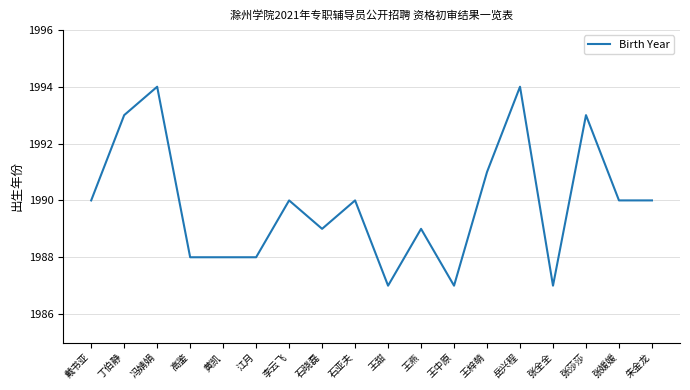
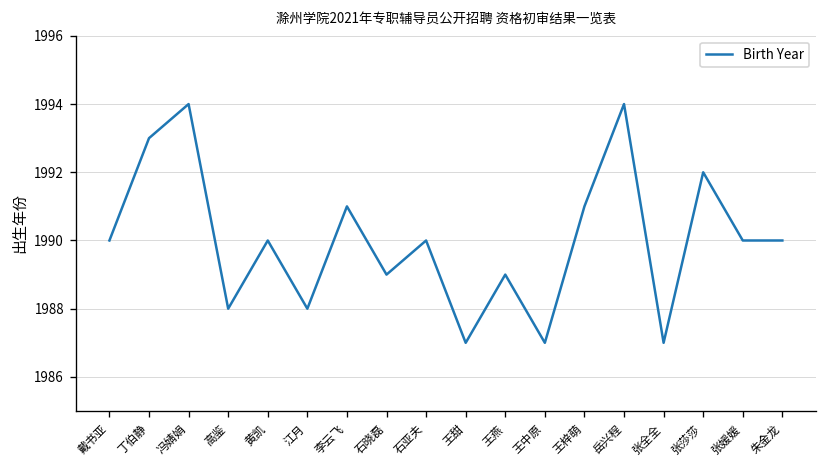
  {
    "戴书亚": 1990,
    "丁伯静": 1993,
    "冯婧娟": 1994,
    "高鉴": 1988,
-   "黄凯": 1988,
+   "黄凯": 1990,
    "江月": 1988,
-   "李云飞": 1990,
+   "李云飞": 1991,
    "石晓磊": 1989,
    "石亚夫": 1990,
    "王甜": 1987,
    "王燕": 1989,
    "王中原": 1987,
    "王梓萌": 1991,
    "岳兴程": 1994,
    "张全全": 1987,
-   "张莎莎": 1993,
+   "张莎莎": 1992,
    "张媛媛": 1990,
    "朱金龙": 1990
  }
